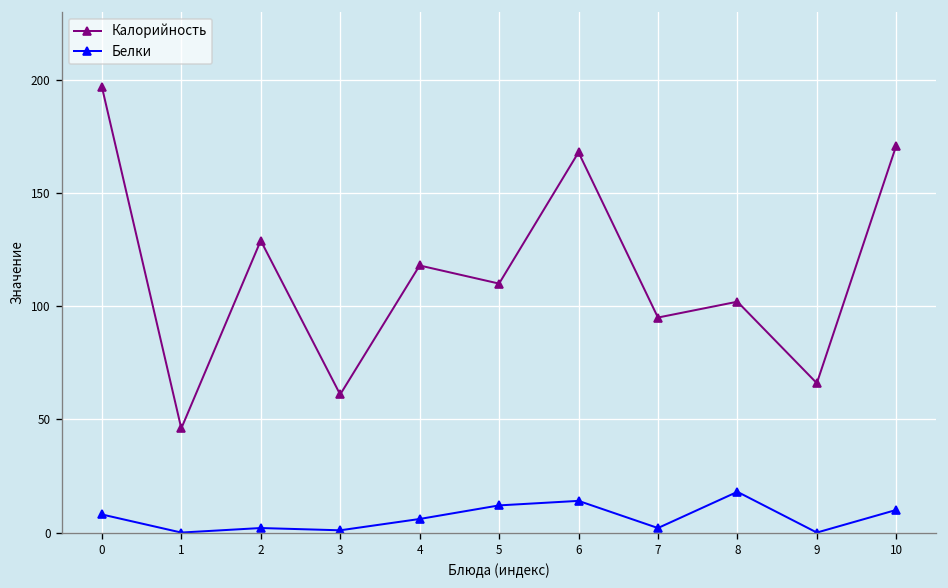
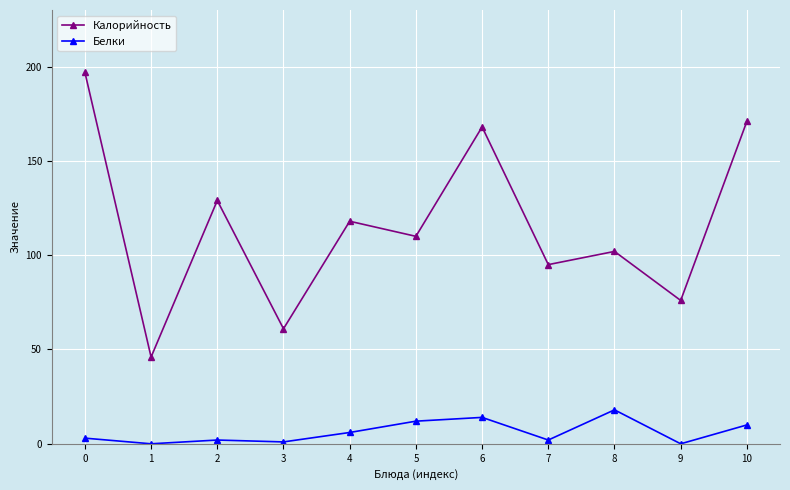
  {
    "Калорийность": {
      "0": 197,
      "1": 46,
      "2": 129,
      "3": 61,
      "4": 118,
      "5": 110,
      "6": 168,
      "7": 95,
      "8": 102,
-     "9": 66,
+     "9": 76,
      "10": 171
    },
    "Белки": {
-     "0": 8,
+     "0": 3,
      "1": 0,
      "2": 2,
      "3": 1,
      "4": 6,
      "5": 12,
      "6": 14,
      "7": 2,
      "8": 18,
      "9": 0,
      "10": 10
    }
  }
